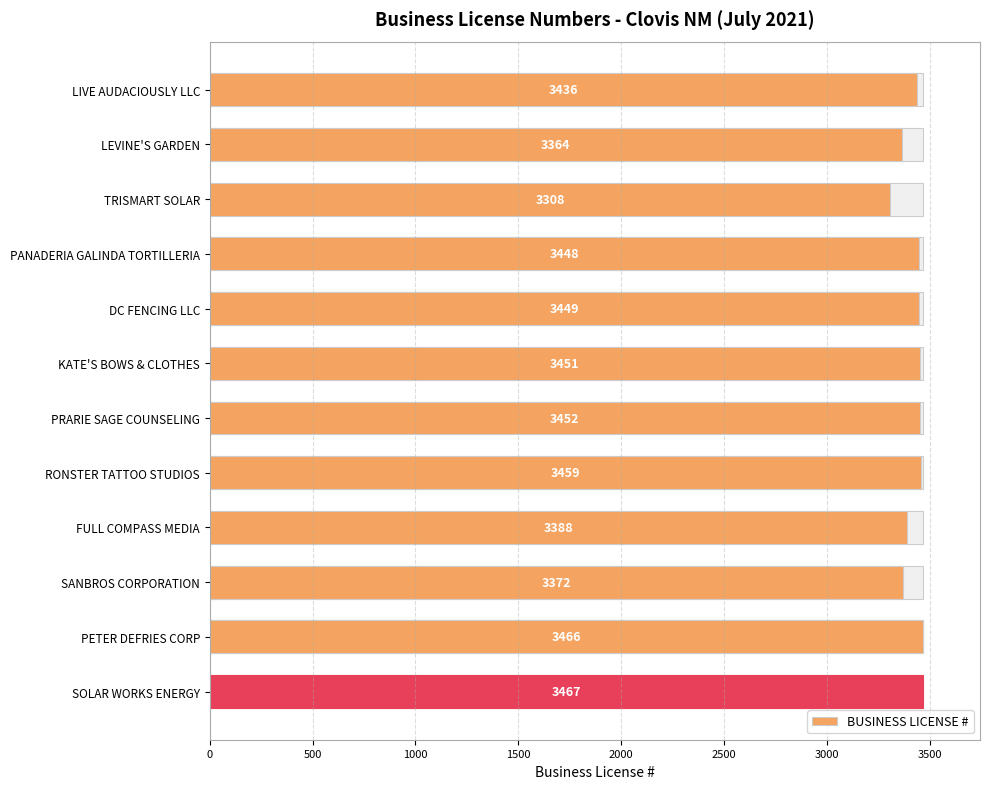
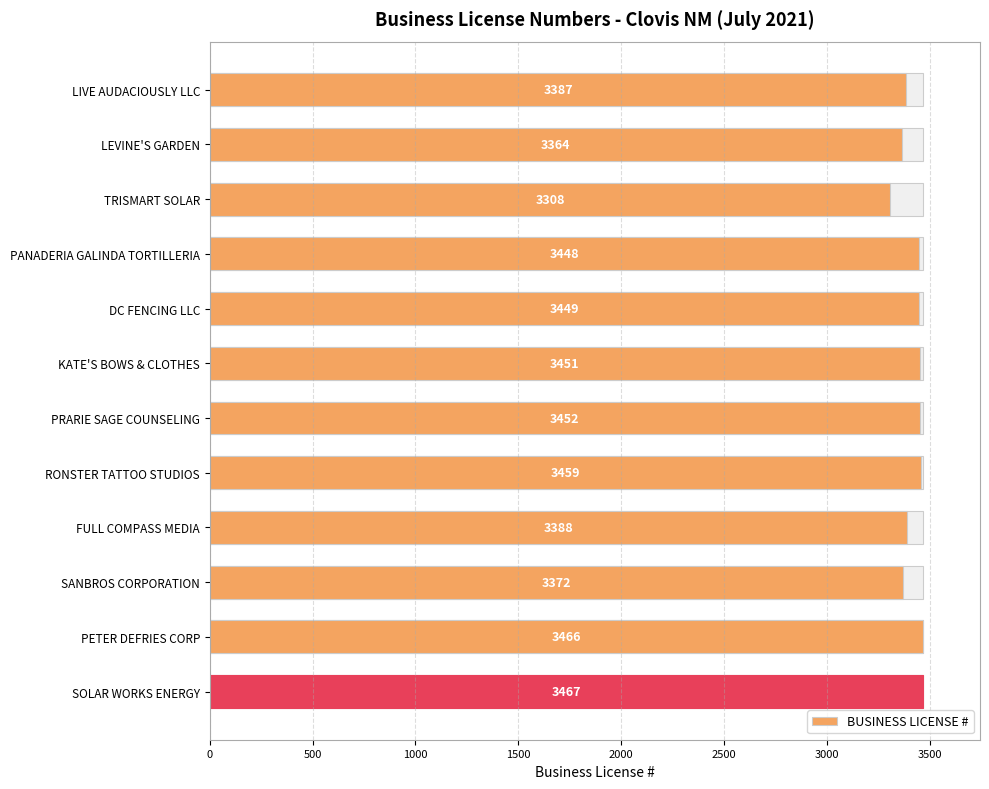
  {
    "BUSINESS LICENSE #": {
-     "LIVE AUDACIOUSLY LLC": 3436,
+     "LIVE AUDACIOUSLY LLC": 3387,
      "RONSTER TATTOO STUDIOS": 3459,
      "PETER DEFRIES CORP": 3466,
      "SOLAR WORKS ENERGY": 3467
    }
  }
